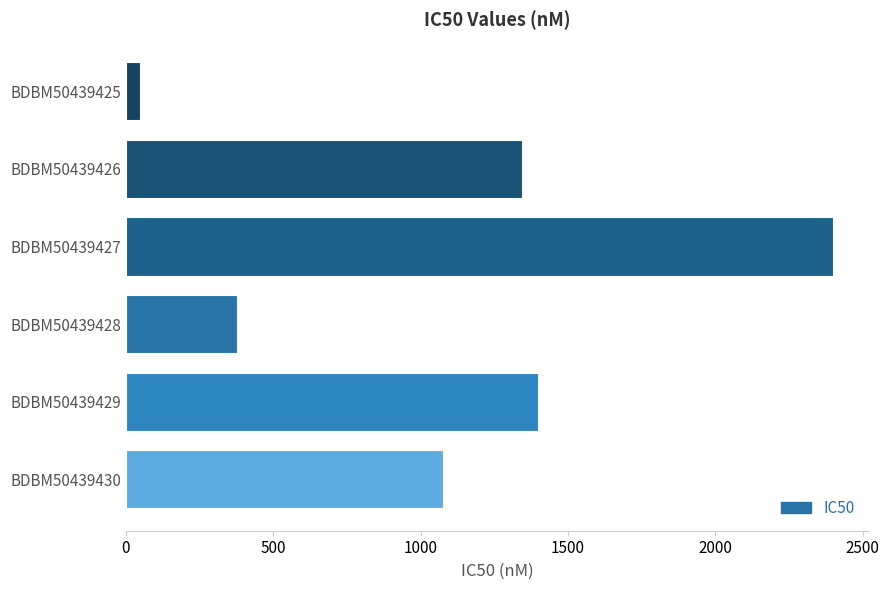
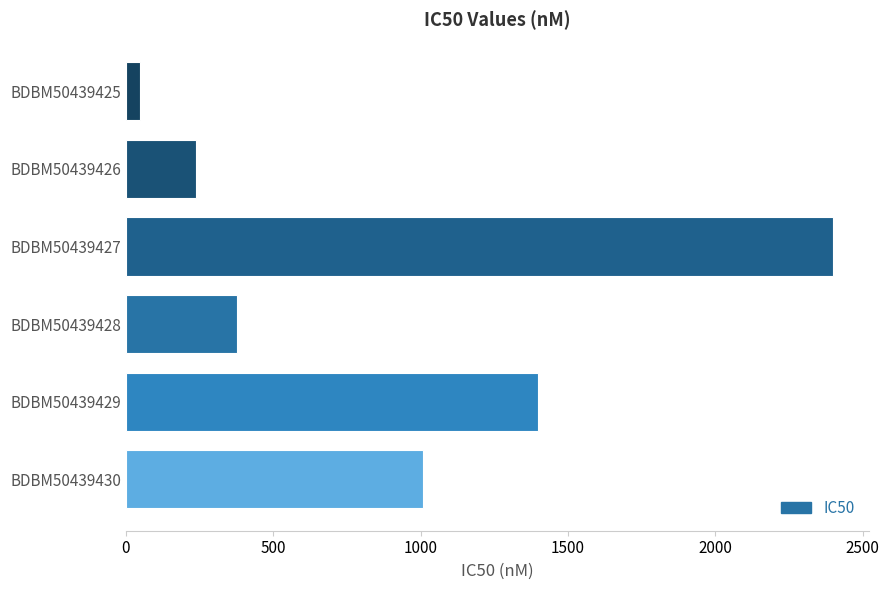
  {
    "BDBM50439425": 50,
-   "BDBM50439426": 1350,
+   "BDBM50439426": 240,
    "BDBM50439427": 2400,
    "BDBM50439428": 380,
    "BDBM50439429": 1400,
-   "BDBM50439430": 1080
+   "BDBM50439430": 1010
  }
